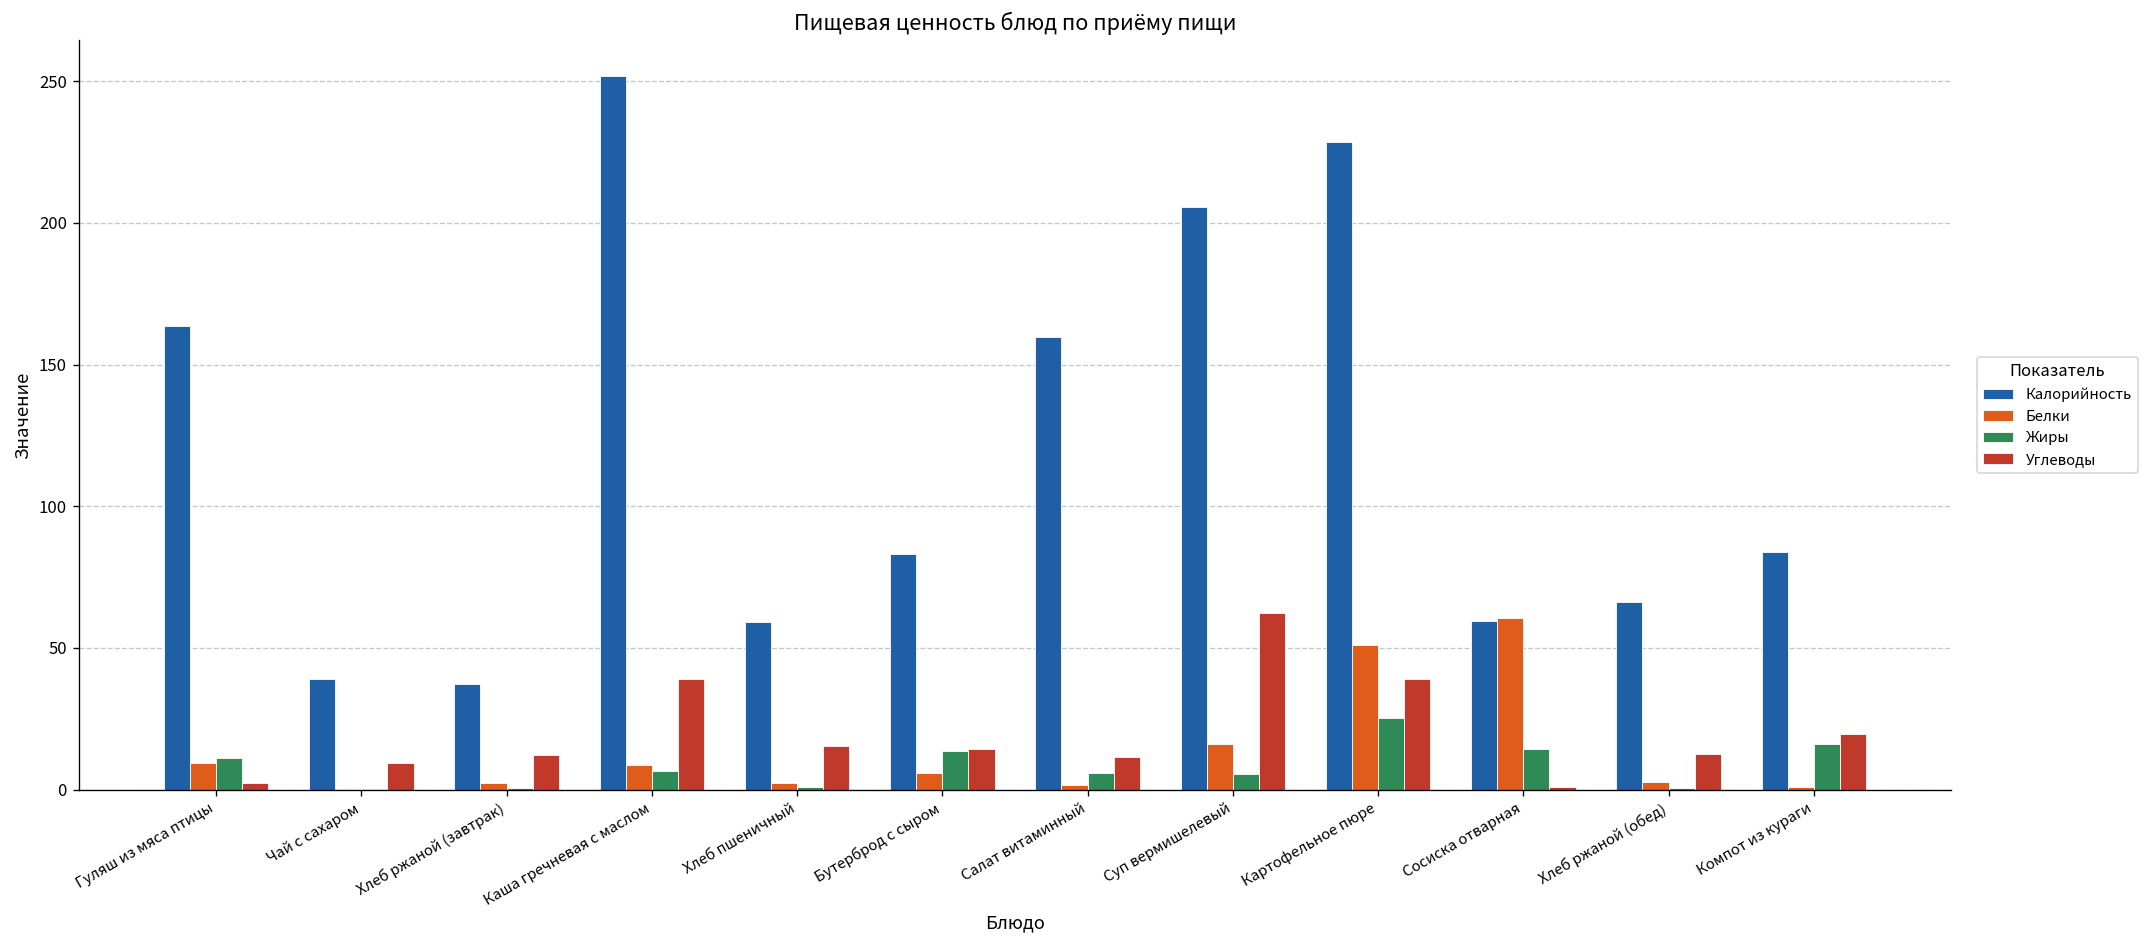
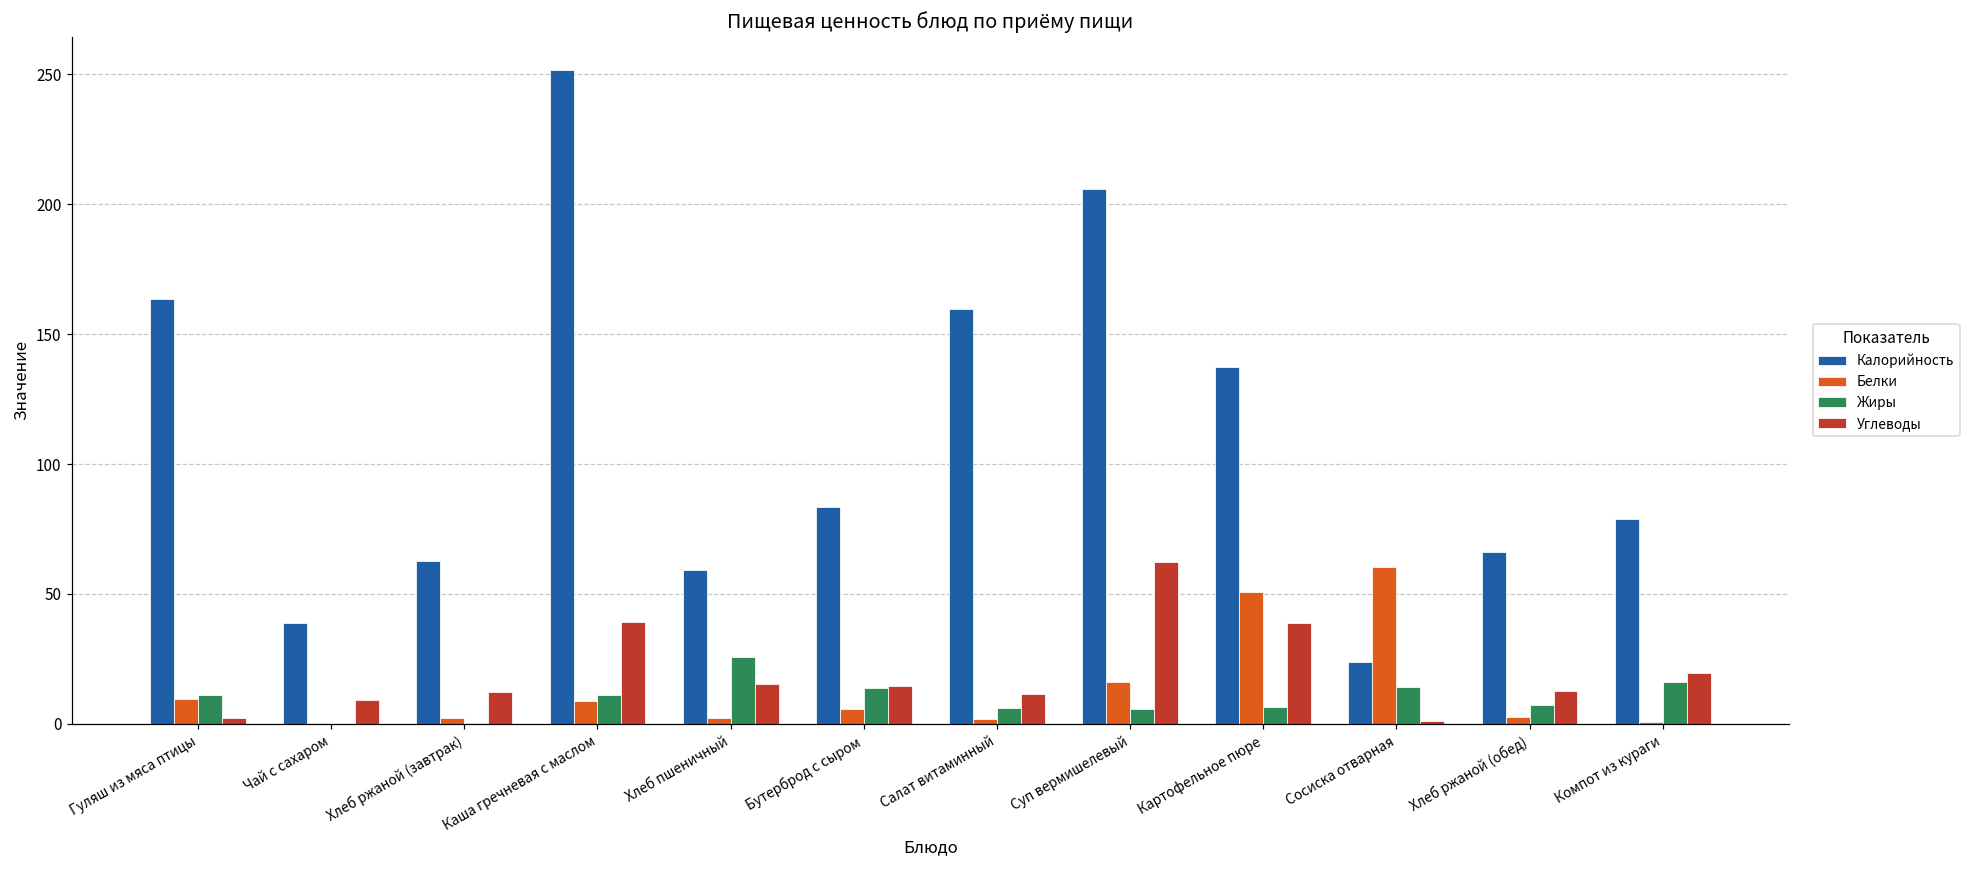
  {
    "Калорийность": {
      "Гуляш из мяса птицы": 164,
      "Чай с сахаром": 39,
-     "Хлеб ржаной (завтрак)": 37,
+     "Хлеб ржаной (завтрак)": 63,
      "Каша гречневая с маслом": 252,
      "Хлеб пшеничный": 59,
      "Бутерброд с сыром": 83,
      "Салат витаминный": 160,
      "Суп вермишелевый": 206,
-     "Картофельное пюре": 229,
-     "Сосиска отварная": 60,
+     "Картофельное пюре": 137,
+     "Сосиска отварная": 24,
      "Хлеб ржаной (обед)": 66,
-     "Компот из кураги": 84
+     "Компот из кураги": 79
    },
    "Жиры": {
      "Гуляш из мяса птицы": 11,
-     "Каша гречневая с маслом": 7,
-     "Хлеб пшеничный": 1,
+     "Каша гречневая с маслом": 11,
+     "Хлеб пшеничный": 26,
      "Бутерброд с сыром": 14,
      "Салат витаминный": 6,
      "Суп вермишелевый": 6,
-     "Картофельное пюре": 25,
+     "Картофельное пюре": 7,
      "Сосиска отварная": 14,
-     "Хлеб ржаной (обед)": 1,
+     "Хлеб ржаной (обед)": 7,
      "Компот из кураги": 16
    }
  }
